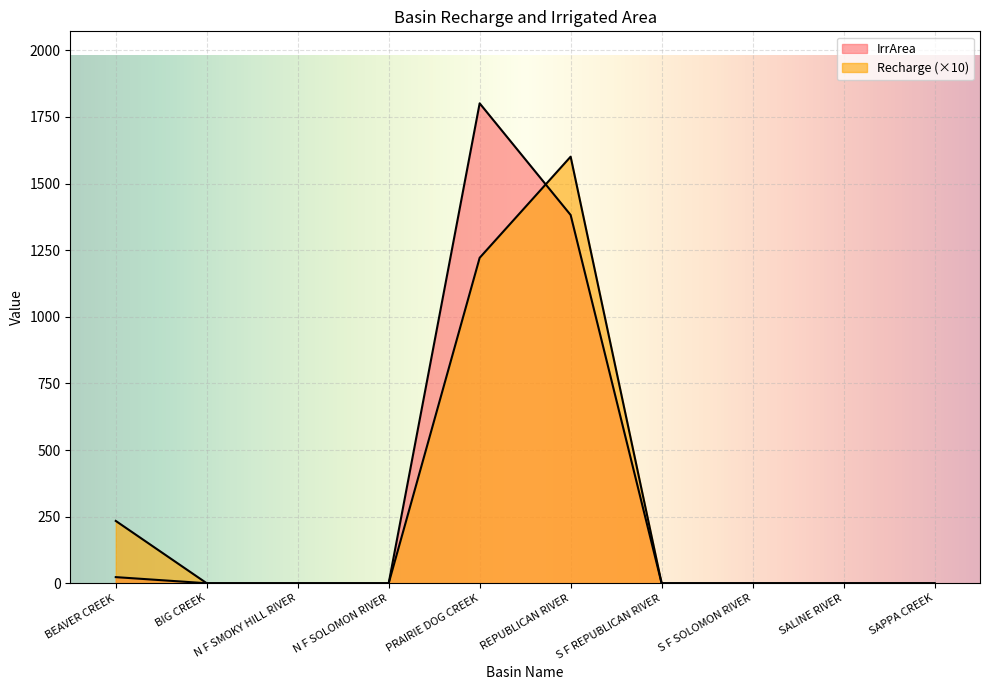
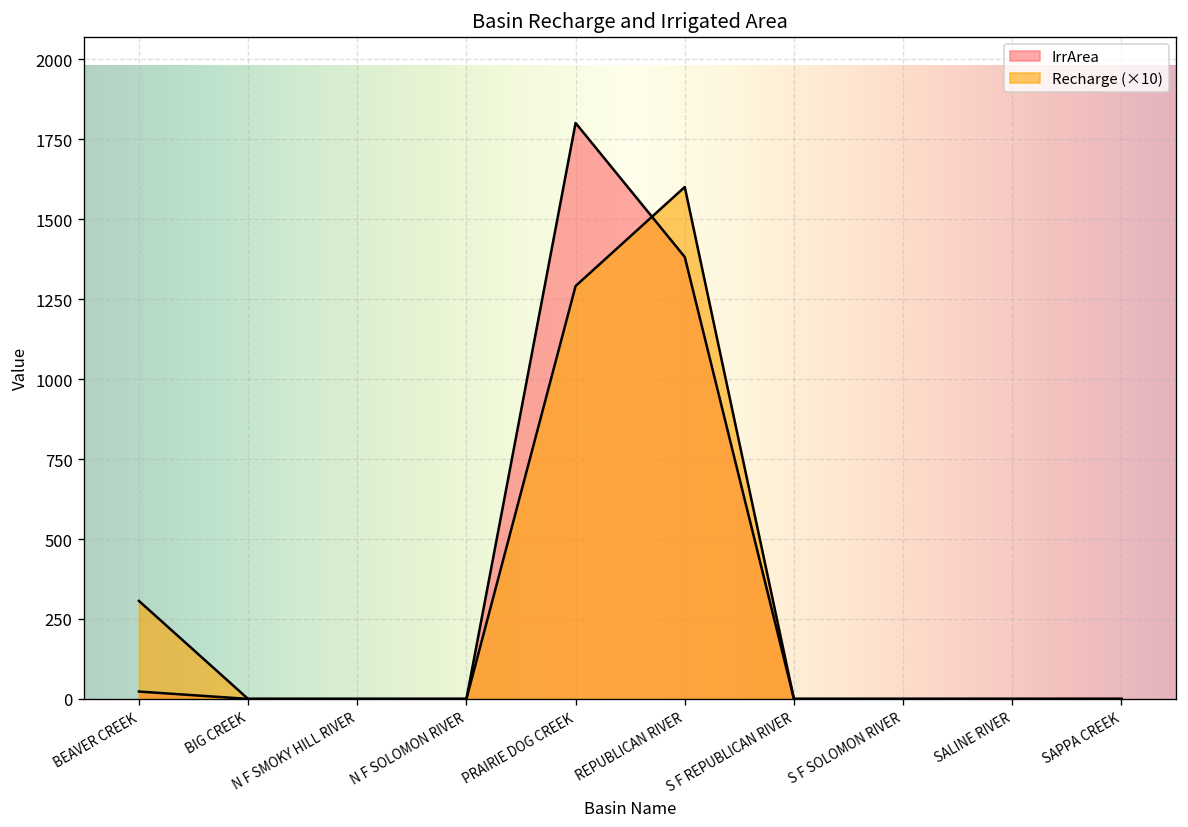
  {
    "IrrArea": {
      "BEAVER CREEK": 20,
      "PRAIRIE DOG CREEK": 1800,
      "REPUBLICAN RIVER": 1380
    },
    "Recharge (×10)": {
-     "BEAVER CREEK": 230,
-     "PRAIRIE DOG CREEK": 1220,
+     "BEAVER CREEK": 310,
+     "PRAIRIE DOG CREEK": 1290,
      "REPUBLICAN RIVER": 1600
    }
  }
